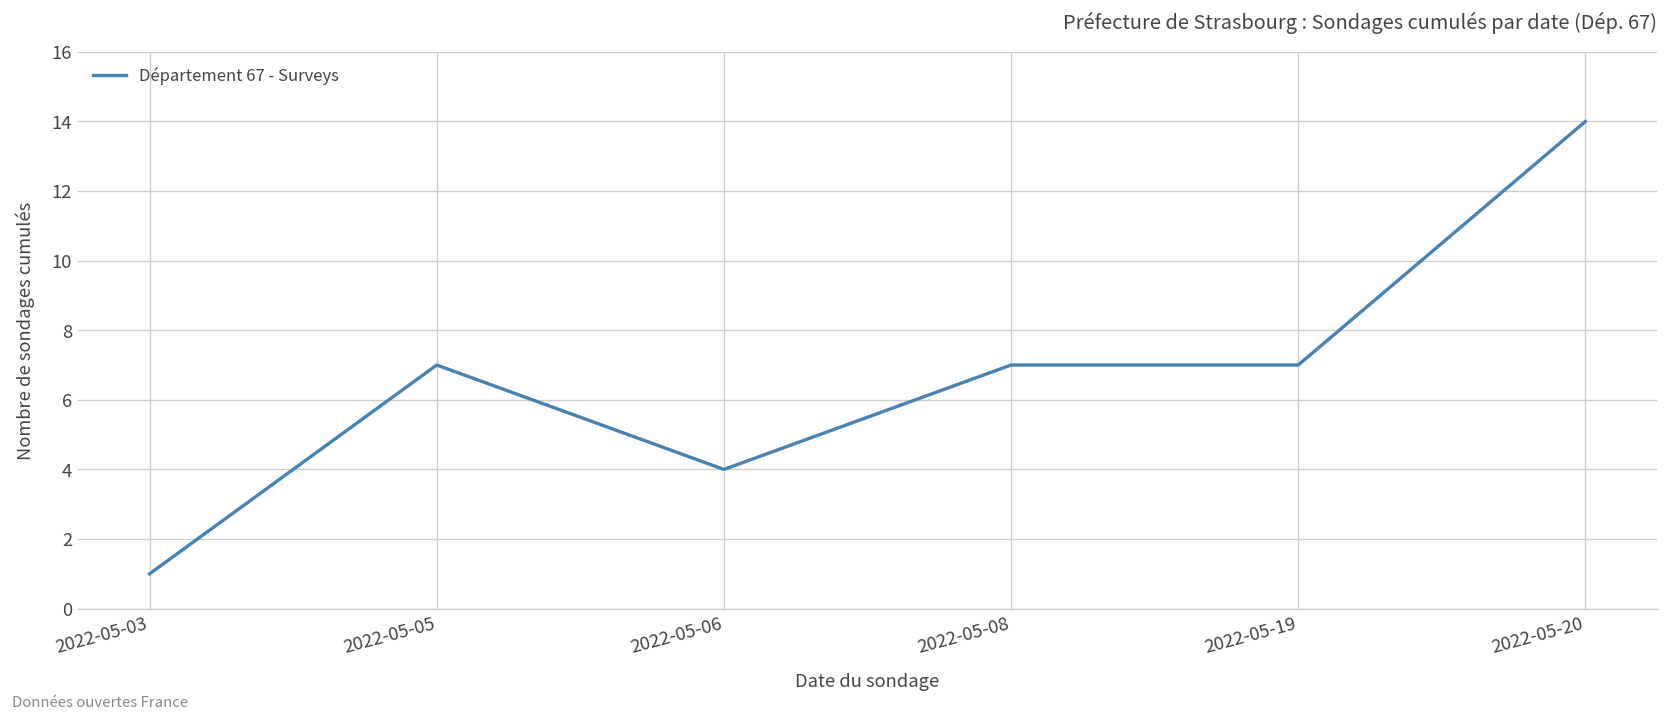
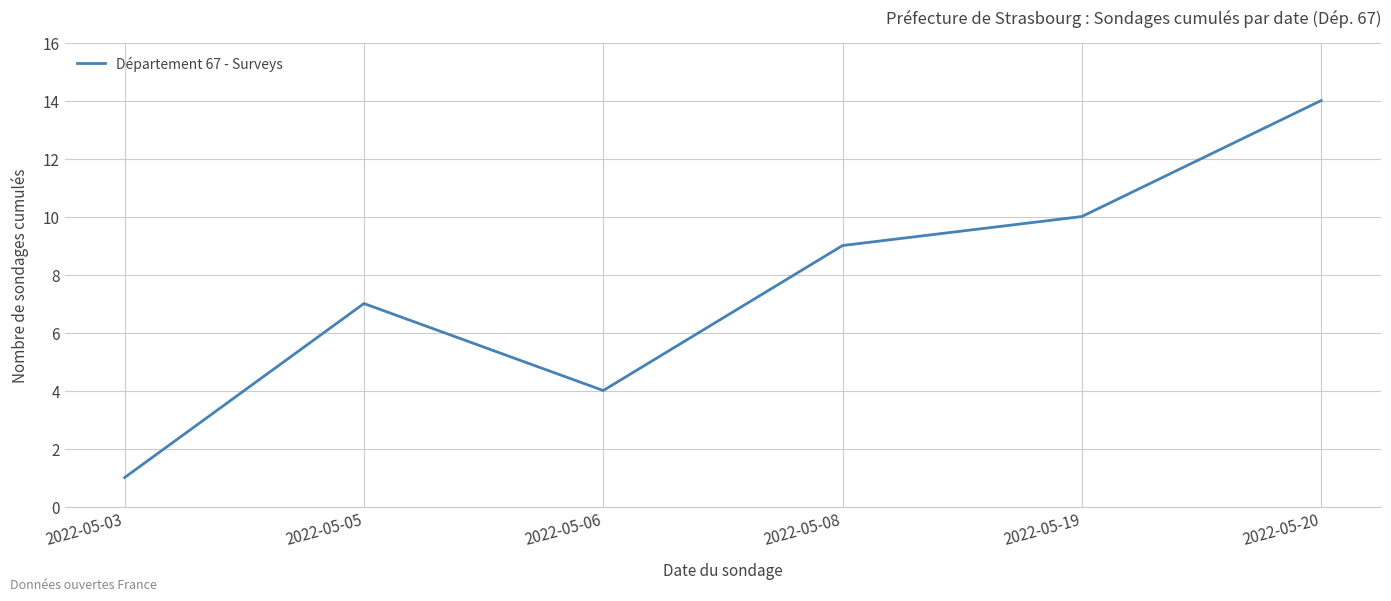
  {
    "2022-05-03": 1,
    "2022-05-05": 7,
    "2022-05-06": 4,
-   "2022-05-08": 7,
-   "2022-05-19": 7,
+   "2022-05-08": 9,
+   "2022-05-19": 10,
    "2022-05-20": 14
  }
